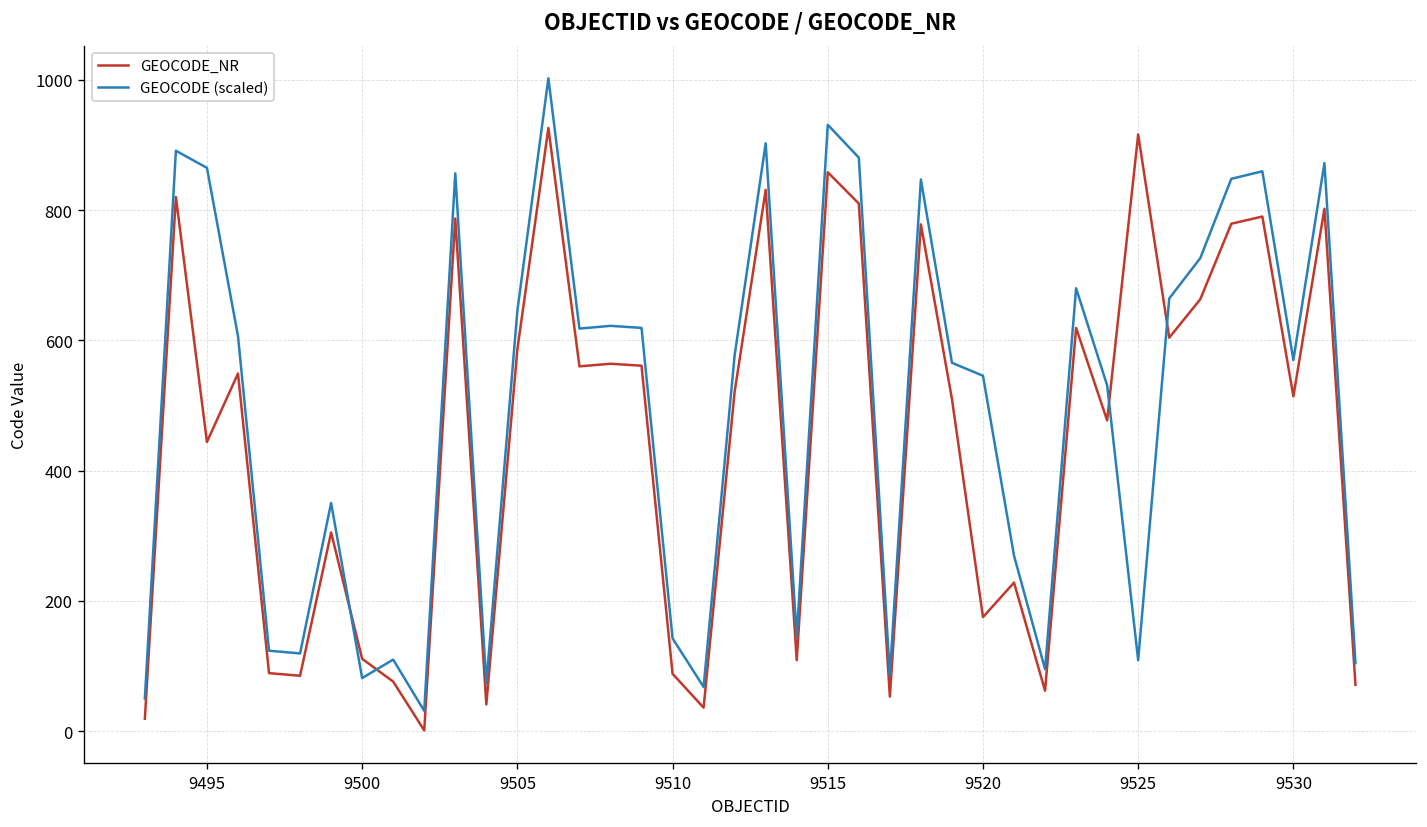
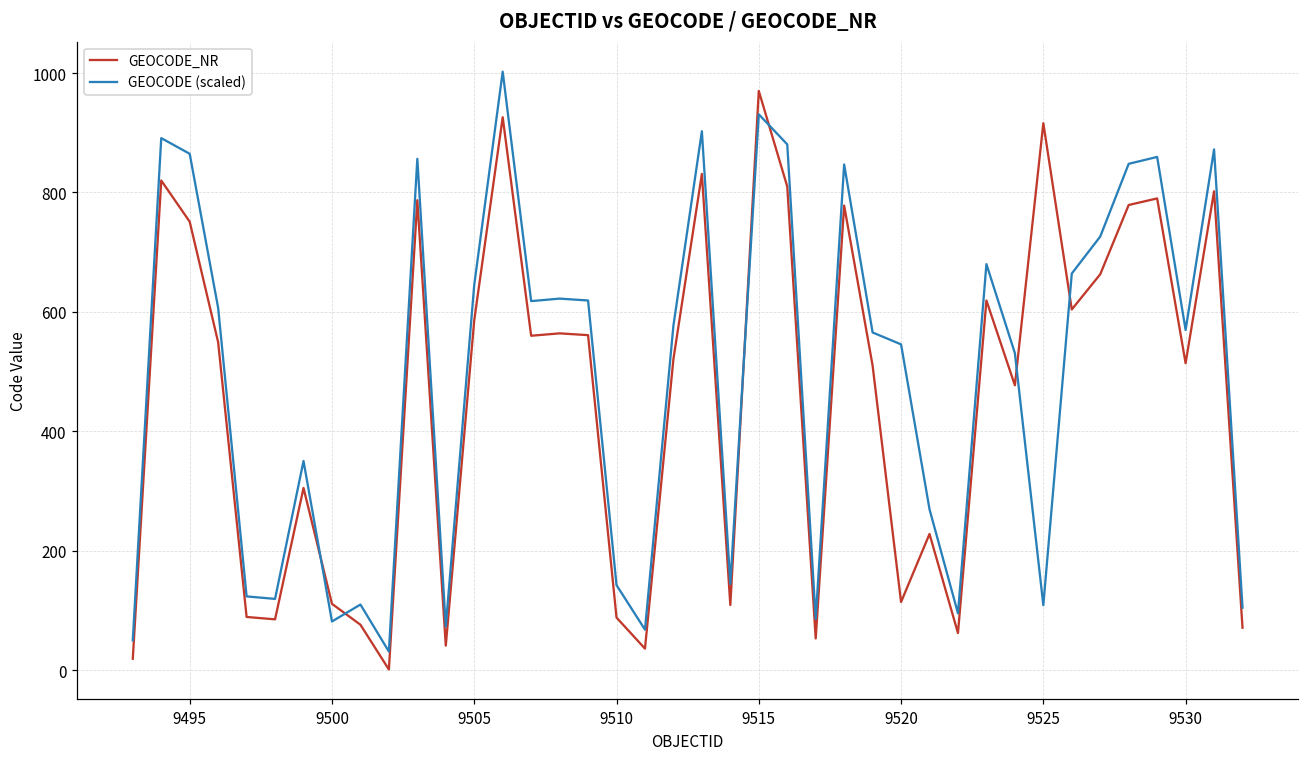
  {
    "GEOCODE_NR": {
-     "9495": 440,
+     "9495": 750,
      "9500": 110,
      "9505": 590,
      "9510": 90,
-     "9515": 860,
-     "9520": 180,
+     "9515": 970,
+     "9520": 110,
      "9525": 920,
      "9530": 510
    },
    "GEOCODE (scaled)": {
      "9495": 860,
      "9500": 80,
      "9505": 650,
      "9510": 140,
      "9515": 930,
      "9520": 550,
      "9525": 110,
      "9530": 570
    }
  }
